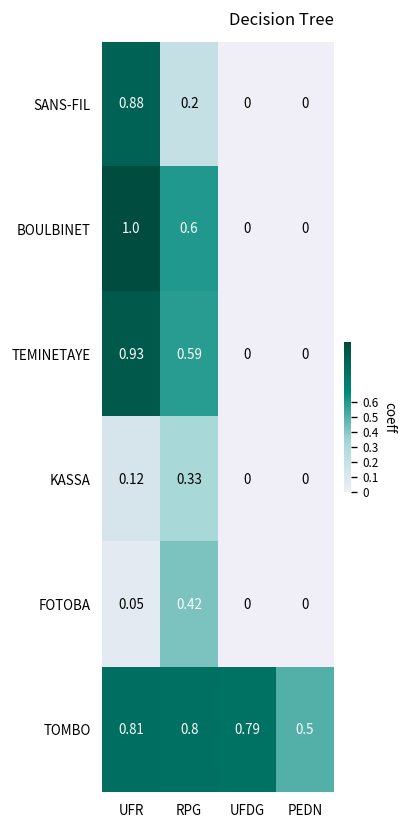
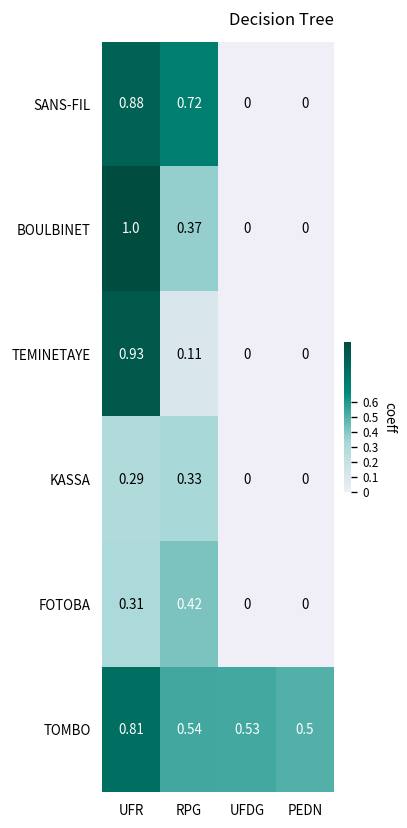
  {
    "SANS-FIL": {
      "UFR": 0.88,
-     "RPG": 0.2,
+     "RPG": 0.72,
      "UFDG": 0,
      "PEDN": 0
    },
    "BOULBINET": {
      "UFR": 1.0,
-     "RPG": 0.6,
+     "RPG": 0.37,
      "UFDG": 0,
      "PEDN": 0
    },
    "TEMINETAYE": {
      "UFR": 0.93,
-     "RPG": 0.59,
+     "RPG": 0.11,
      "UFDG": 0,
      "PEDN": 0
    },
    "KASSA": {
-     "UFR": 0.12,
+     "UFR": 0.29,
      "RPG": 0.33,
      "UFDG": 0,
      "PEDN": 0
    },
    "FOTOBA": {
-     "UFR": 0.05,
+     "UFR": 0.31,
      "RPG": 0.42,
      "UFDG": 0,
      "PEDN": 0
    },
    "TOMBO": {
      "UFR": 0.81,
-     "RPG": 0.8,
-     "UFDG": 0.79,
+     "RPG": 0.54,
+     "UFDG": 0.53,
      "PEDN": 0.5
    }
  }
